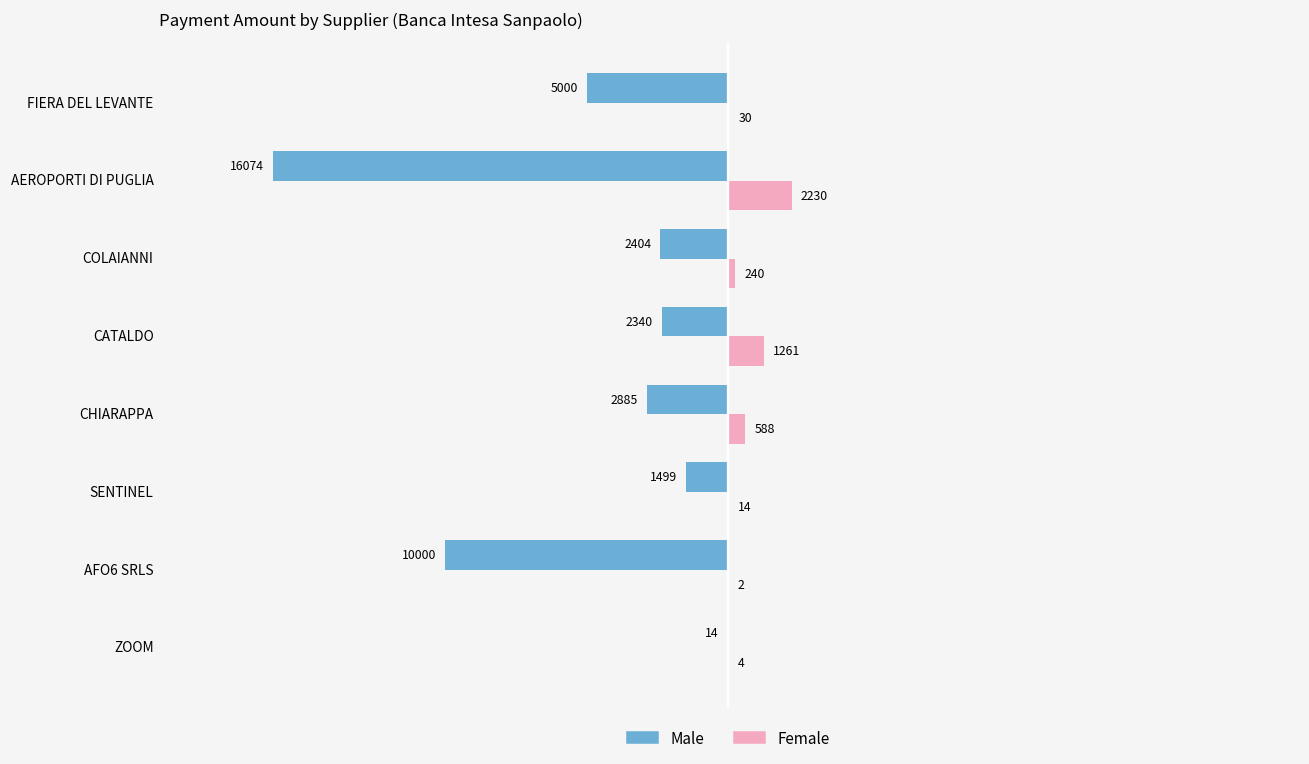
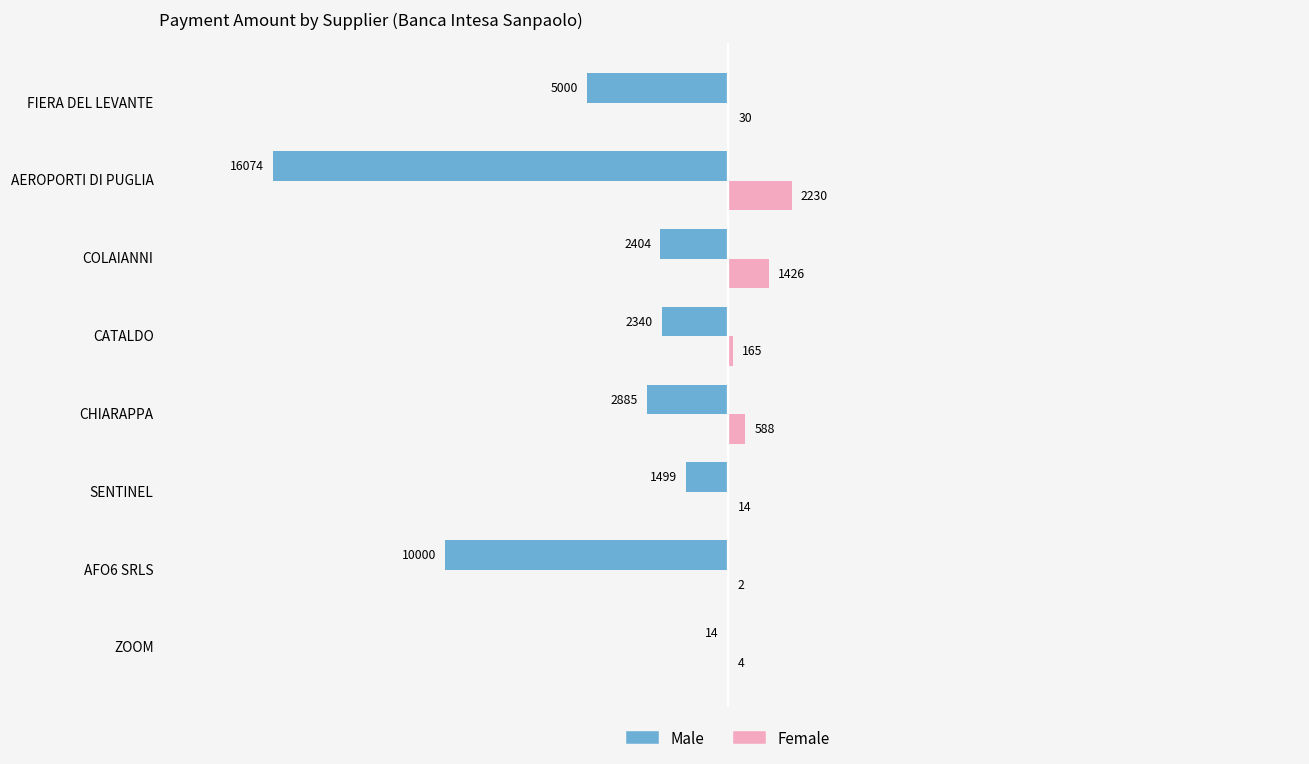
  {
    "Female": {
      "FIERA DEL LEVANTE": 30,
      "AEROPORTI DI PUGLIA": 2230,
-     "COLAIANNI": 240,
-     "CATALDO": 1261,
+     "COLAIANNI": 1426,
+     "CATALDO": 165,
      "CHIARAPPA": 588
    }
  }
